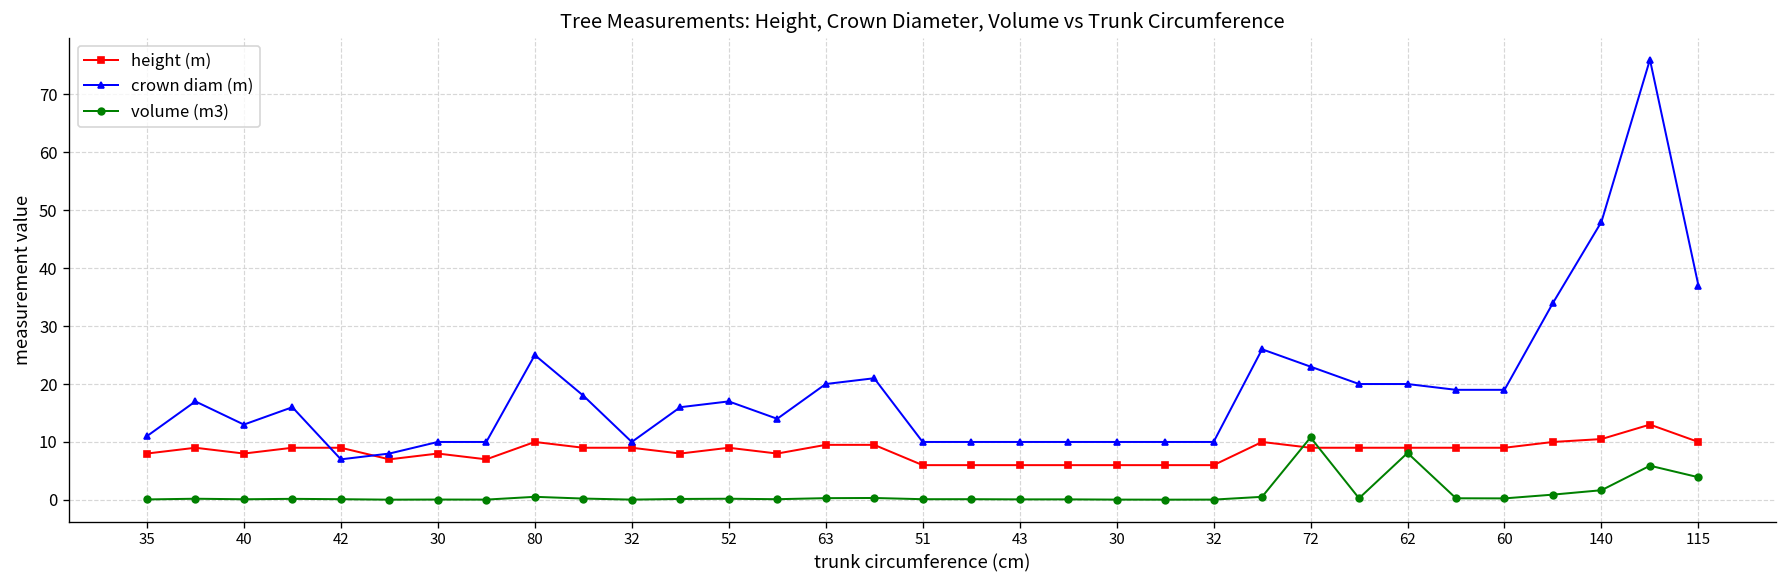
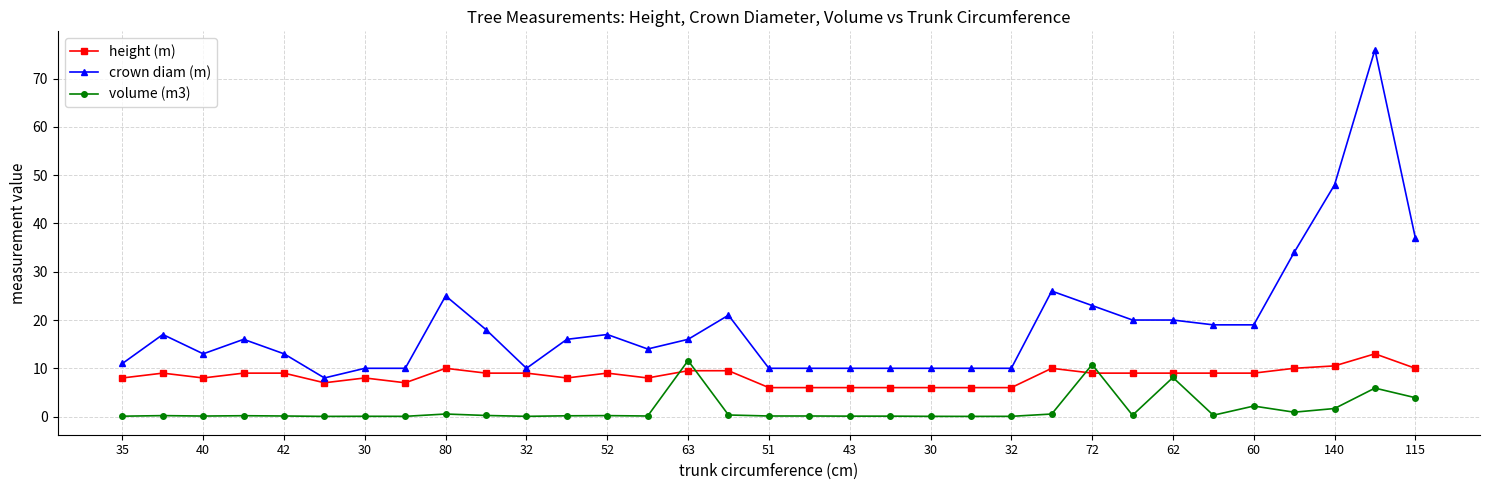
  {
    "height (m)": {
      "35": 8,
      "40": 8,
      "42": 9,
      "80": 10,
      "52": 9,
      "63": 10,
      "51": 6,
      "43": 6,
      "72": 9,
      "62": 9,
      "60": 9,
      "140": 11,
      "115": 10
    },
    "crown diam (m)": {
      "35": 11,
      "40": 13,
-     "42": 7,
+     "42": 13,
      "80": 25,
      "52": 17,
-     "63": 20,
+     "63": 16,
      "51": 10,
      "43": 10,
      "72": 23,
      "62": 20,
      "60": 19,
      "140": 48,
      "115": 37
    },
    "volume (m3)": {
      "35": 0,
      "40": 0,
      "42": 0,
      "80": 1,
      "52": 0,
-     "63": 0,
+     "63": 12,
      "51": 0,
      "43": 0,
      "72": 11,
      "62": 8,
-     "60": 0,
+     "60": 2,
      "140": 2,
      "115": 4
    }
  }
